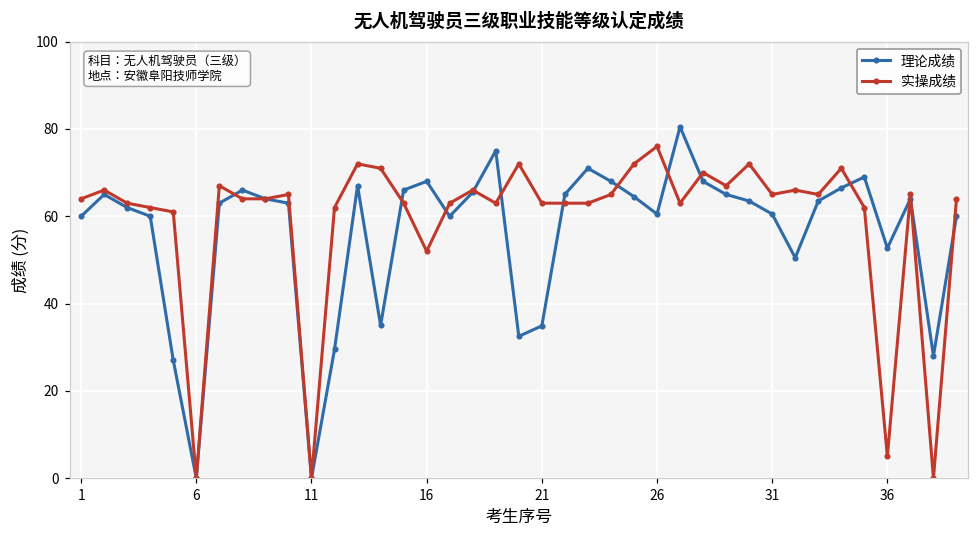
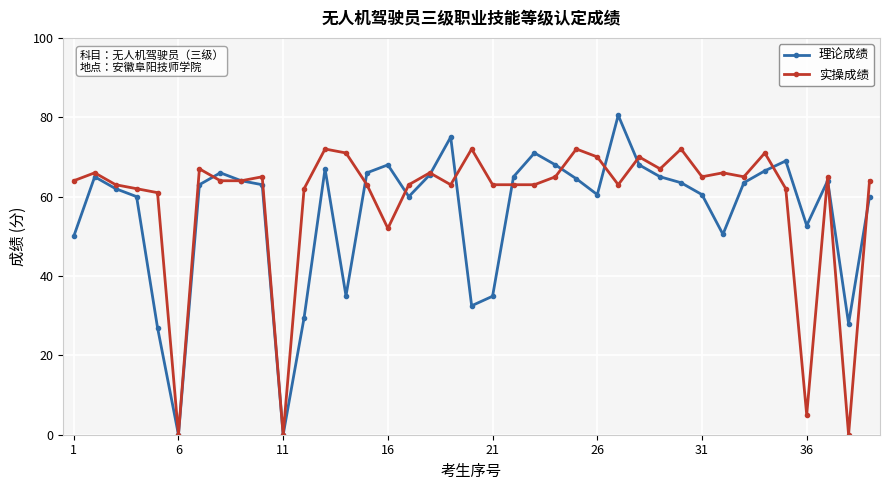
  {
    "理论成绩": {
-     "1": 60,
+     "1": 50,
      "16": 68,
      "21": 35,
      "26": 61,
      "31": 61,
      "36": 53
    },
    "实操成绩": {
      "1": 64,
      "16": 52,
      "21": 63,
-     "26": 76,
+     "26": 70,
      "31": 65,
      "36": 5
    }
  }
